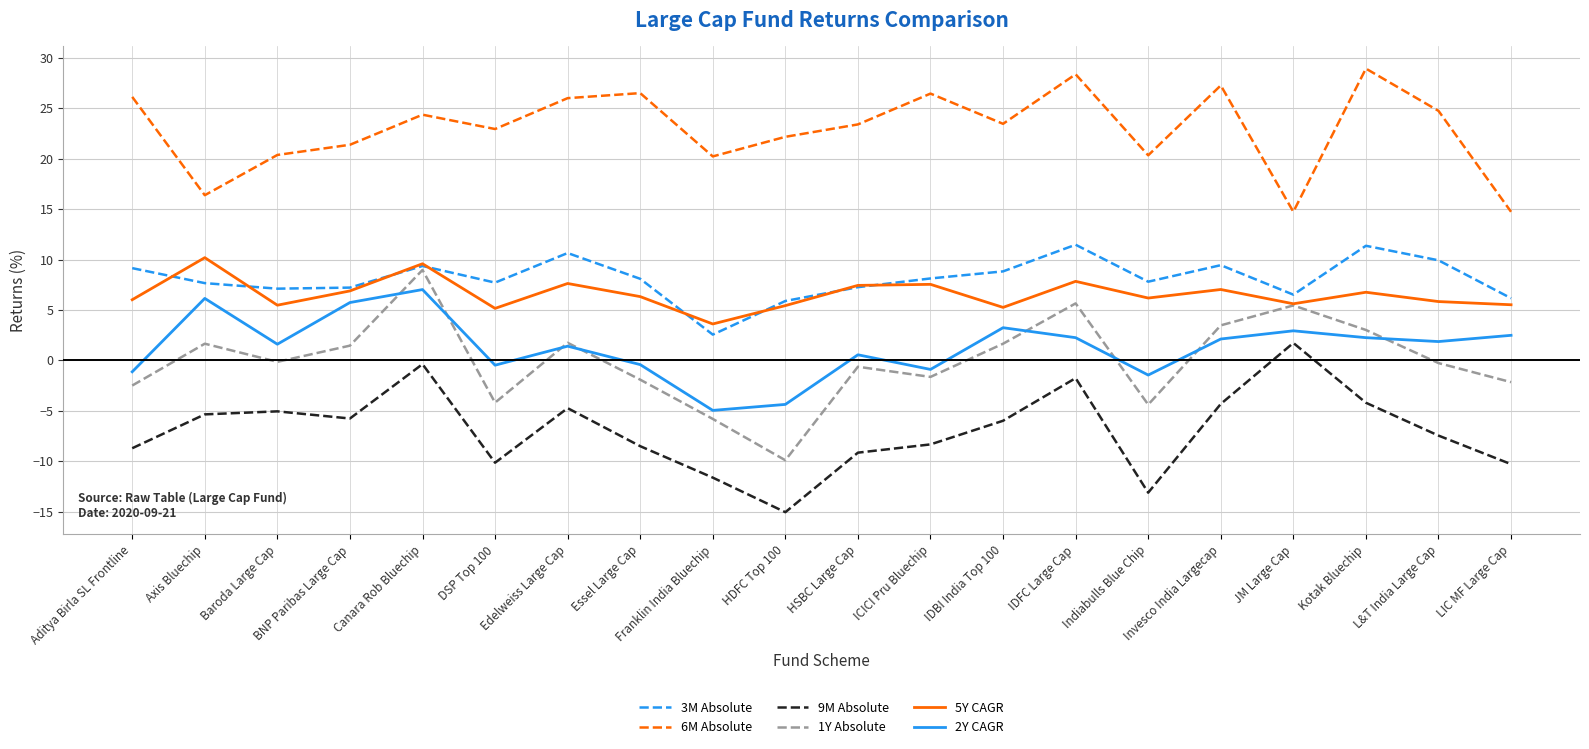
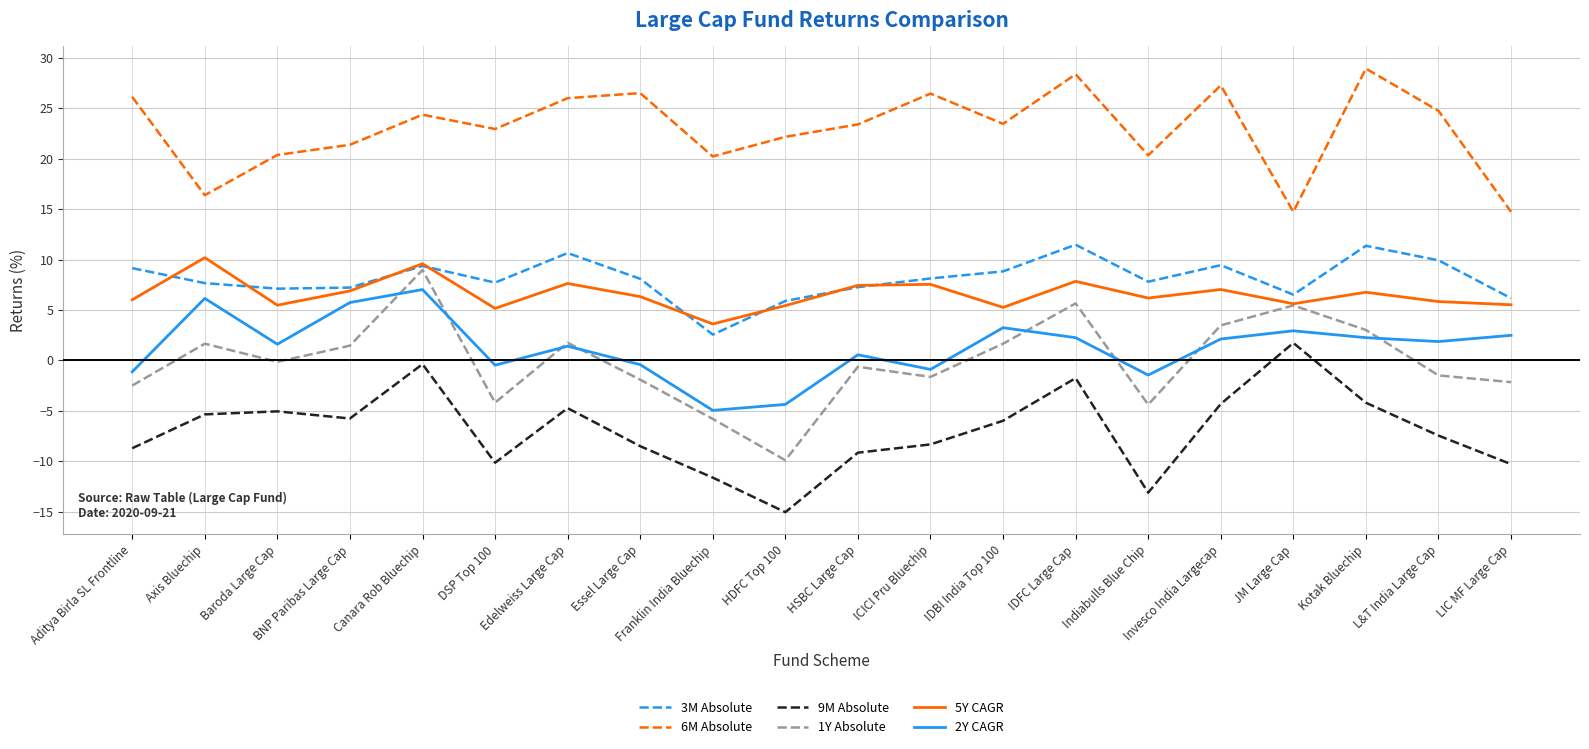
  {
    "9M Absolute": {
      "Aditya Birla SL Frontline": -8.7,
      "Axis Bluechip": -5.4,
      "Baroda Large Cap": -5.1,
      "BNP Paribas Large Cap": -5.8,
      "Canara Rob Bluechip": -0.4,
      "DSP Top 100": -10.1,
      "Edelweiss Large Cap": -4.7,
      "Essel Large Cap": -8.5,
      "Franklin India Bluechip": -11.6,
      "HDFC Top 100": -15.1,
      "HSBC Large Cap": -9.1,
      "ICICI Pru Bluechip": -8.3,
      "IDBI India Top 100": -6.0,
      "IDFC Large Cap": -1.8,
      "Indiabulls Blue Chip": -13.1,
      "Invesco India Largecap": -4.3,
      "JM Large Cap": 1.7,
      "Kotak Bluechip": -4.2,
      "L&T India Large Cap": -7.5,
      "LIC MF Large Cap": -10.3
    },
    "1Y Absolute": {
      "Aditya Birla SL Frontline": -2.5,
      "Axis Bluechip": 1.7,
      "Baroda Large Cap": -0.1,
      "BNP Paribas Large Cap": 1.5,
      "Canara Rob Bluechip": 9.0,
      "DSP Top 100": -4.2,
      "Edelweiss Large Cap": 1.8,
      "Essel Large Cap": -1.9,
      "Franklin India Bluechip": -5.8,
      "HDFC Top 100": -9.9,
      "HSBC Large Cap": -0.6,
      "ICICI Pru Bluechip": -1.6,
      "IDBI India Top 100": 1.7,
      "IDFC Large Cap": 5.7,
      "Indiabulls Blue Chip": -4.4,
      "Invesco India Largecap": 3.5,
      "Kotak Bluechip": 3.0,
-     "L&T India Large Cap": -0.3,
+     "L&T India Large Cap": -1.5,
      "LIC MF Large Cap": -2.2
    }
  }
